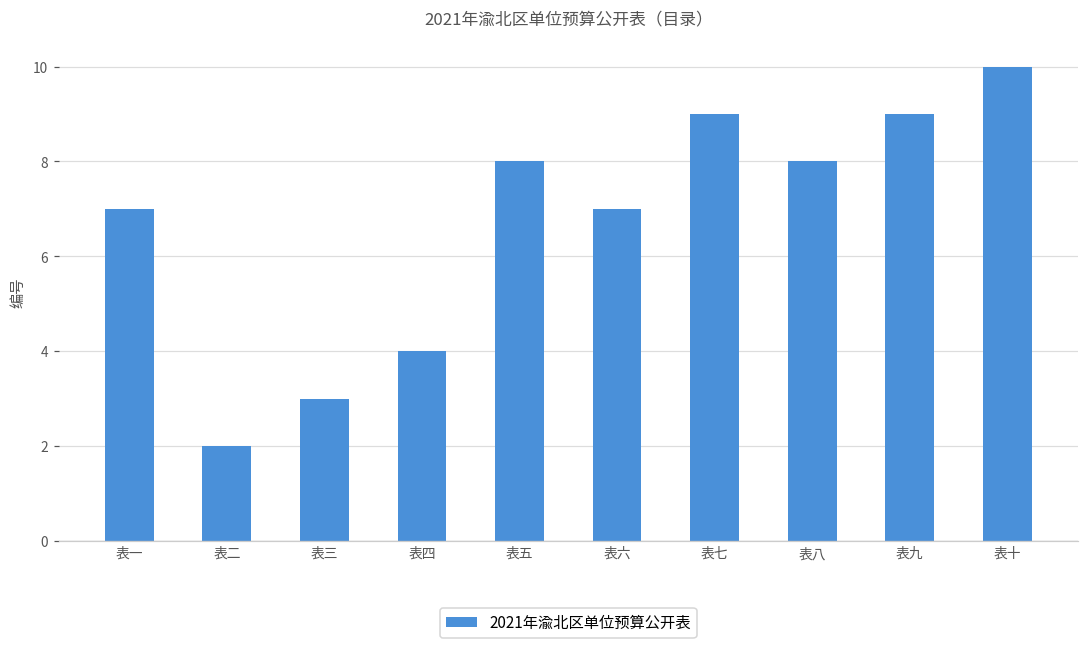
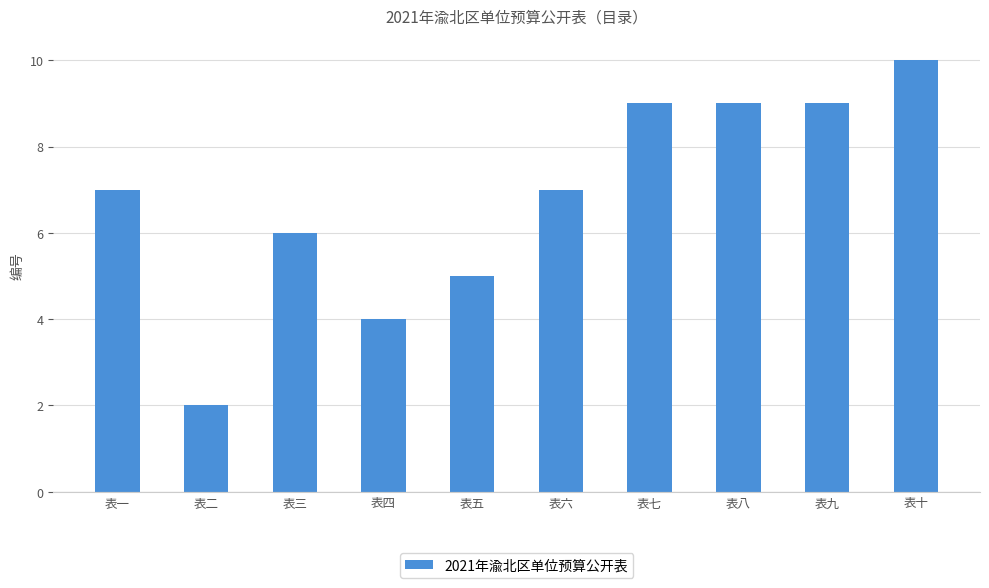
  {
    "表一": 7,
    "表二": 2,
-   "表三": 3,
+   "表三": 6,
    "表四": 4,
-   "表五": 8,
+   "表五": 5,
    "表六": 7,
    "表七": 9,
-   "表八": 8,
+   "表八": 9,
    "表九": 9,
    "表十": 10
  }
